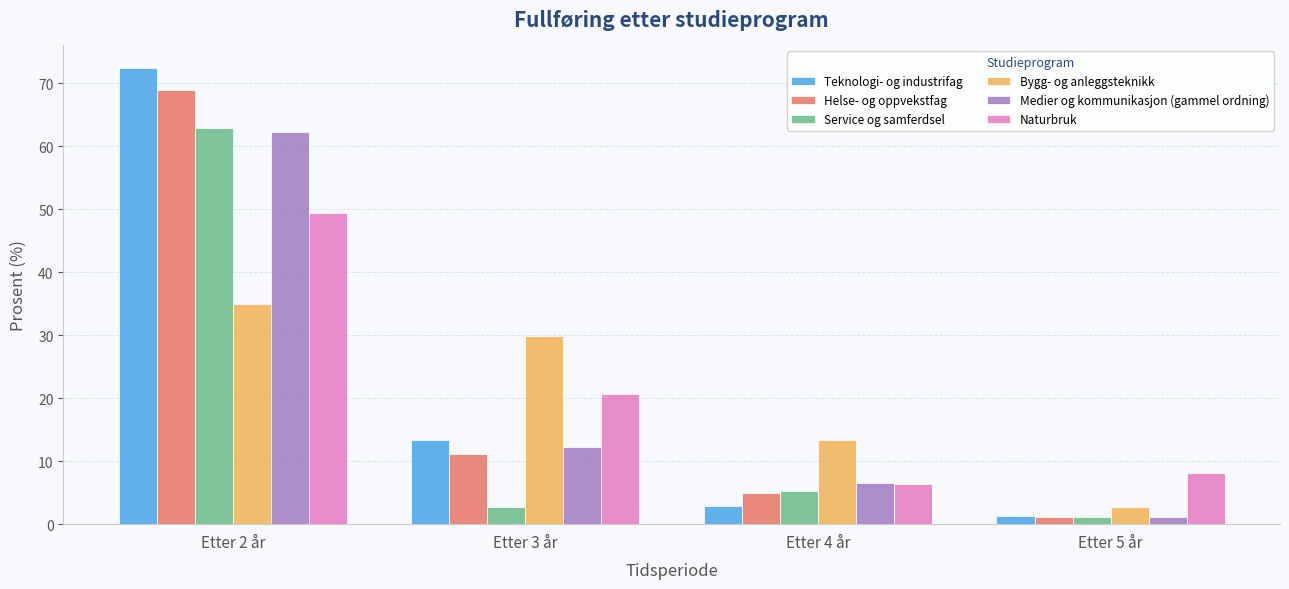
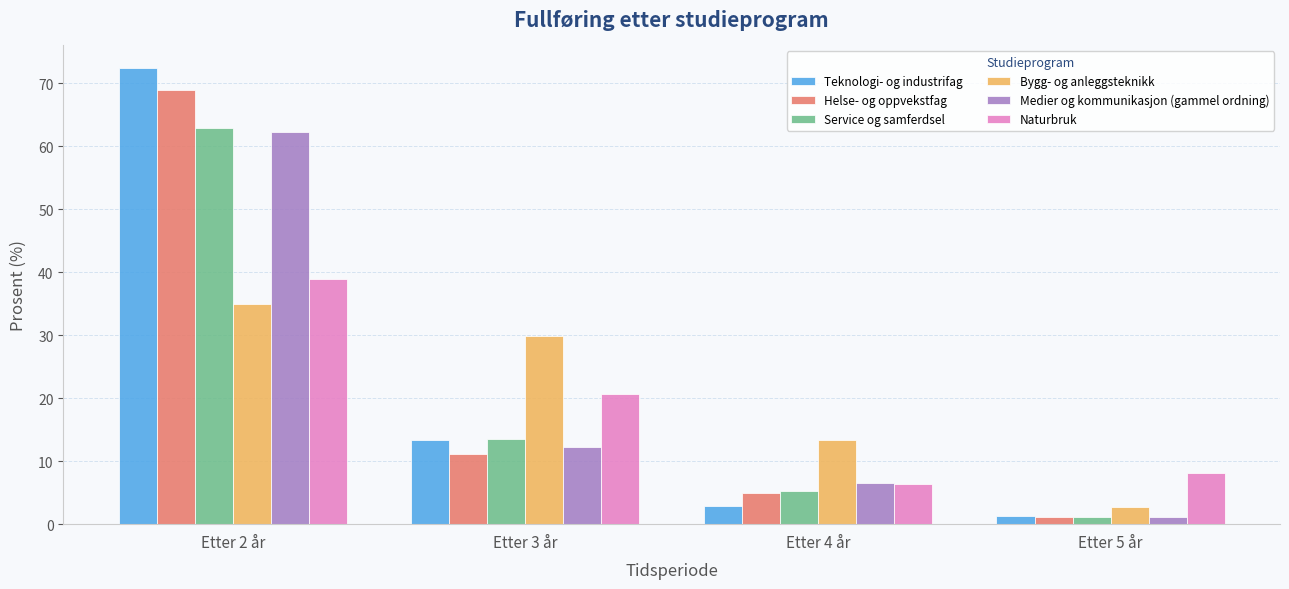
  {
    "Teknologi- og industrifag": {
      "Etter 2 år": 72,
      "Etter 3 år": 13,
      "Etter 4 år": 3,
      "Etter 5 år": 1
    },
    "Helse- og oppvekstfag": {
      "Etter 2 år": 69,
      "Etter 3 år": 11,
      "Etter 4 år": 5,
      "Etter 5 år": 1
    },
    "Service og samferdsel": {
      "Etter 2 år": 63,
-     "Etter 3 år": 3,
+     "Etter 3 år": 14,
      "Etter 4 år": 5,
      "Etter 5 år": 1
    },
    "Bygg- og anleggsteknikk": {
      "Etter 2 år": 35,
      "Etter 3 år": 30,
      "Etter 4 år": 13,
      "Etter 5 år": 3
    },
    "Medier og kommunikasjon (gammel ordning)": {
      "Etter 2 år": 62,
      "Etter 3 år": 12,
      "Etter 4 år": 7,
      "Etter 5 år": 1
    },
    "Naturbruk": {
-     "Etter 2 år": 49,
+     "Etter 2 år": 39,
      "Etter 3 år": 21,
      "Etter 4 år": 6,
      "Etter 5 år": 8
    }
  }
